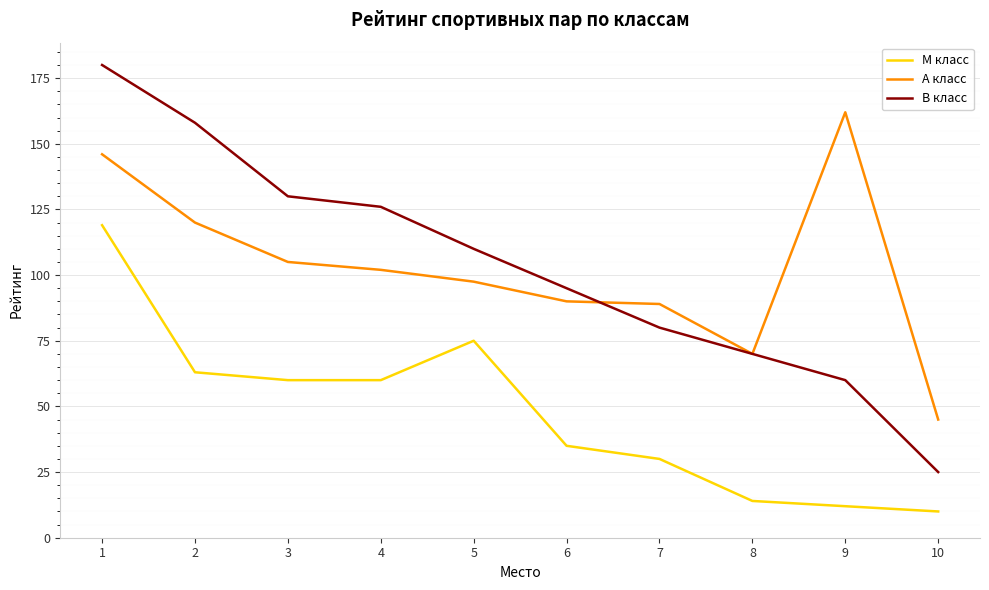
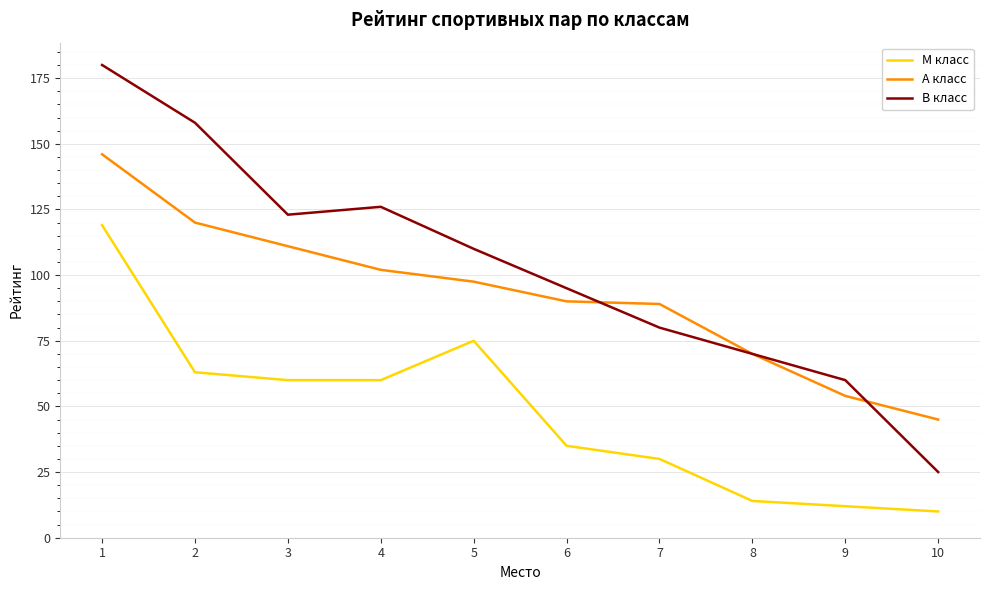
  {
    "M класс": {
      "1": 119,
      "2": 63,
      "3": 60,
      "4": 60,
      "5": 75,
      "6": 35,
      "7": 30,
      "8": 14,
      "9": 12,
      "10": 10
    },
    "A класс": {
      "1": 146,
      "2": 120,
-     "3": 105,
+     "3": 111,
      "4": 102,
      "5": 98,
      "6": 90,
      "7": 89,
-     "9": 162,
+     "9": 54,
      "10": 45
    },
    "B класс": {
      "1": 180,
      "2": 158,
-     "3": 130,
+     "3": 123,
      "4": 126,
      "5": 110,
      "6": 95,
      "7": 80,
      "9": 60,
      "10": 25
    }
  }
